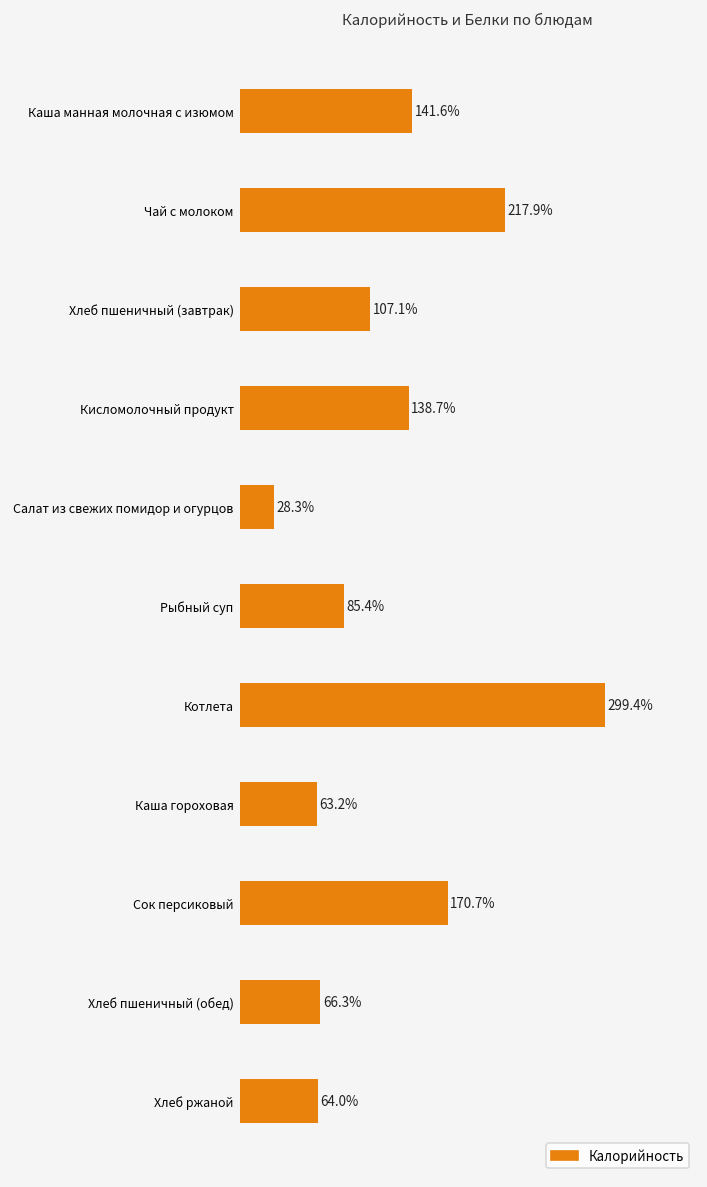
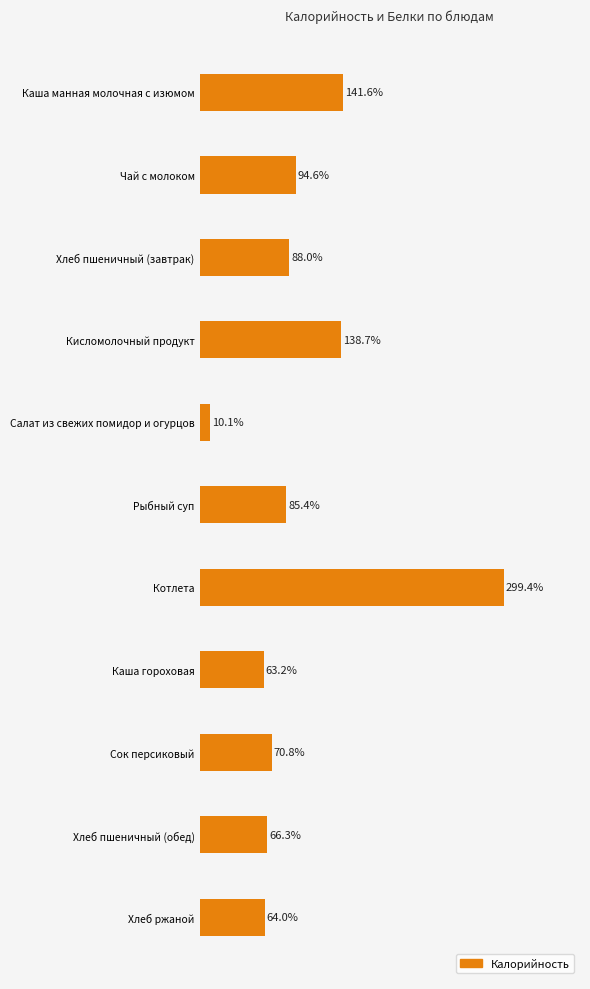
  {
    "Каша манная молочная с изюмом": "141.6%",
-   "Чай с молоком": "217.9%",
-   "Хлеб пшеничный (завтрак)": "107.1%",
+   "Чай с молоком": "94.6%",
+   "Хлеб пшеничный (завтрак)": "88.0%",
    "Кисломолочный продукт": "138.7%",
-   "Салат из свежих помидор и огурцов": "28.3%",
+   "Салат из свежих помидор и огурцов": "10.1%",
    "Рыбный суп": "85.4%",
    "Котлета": "299.4%",
    "Каша гороховая": "63.2%",
-   "Сок персиковый": "170.7%",
+   "Сок персиковый": "70.8%",
    "Хлеб пшеничный (обед)": "66.3%",
    "Хлеб ржаной": "64.0%"
  }
